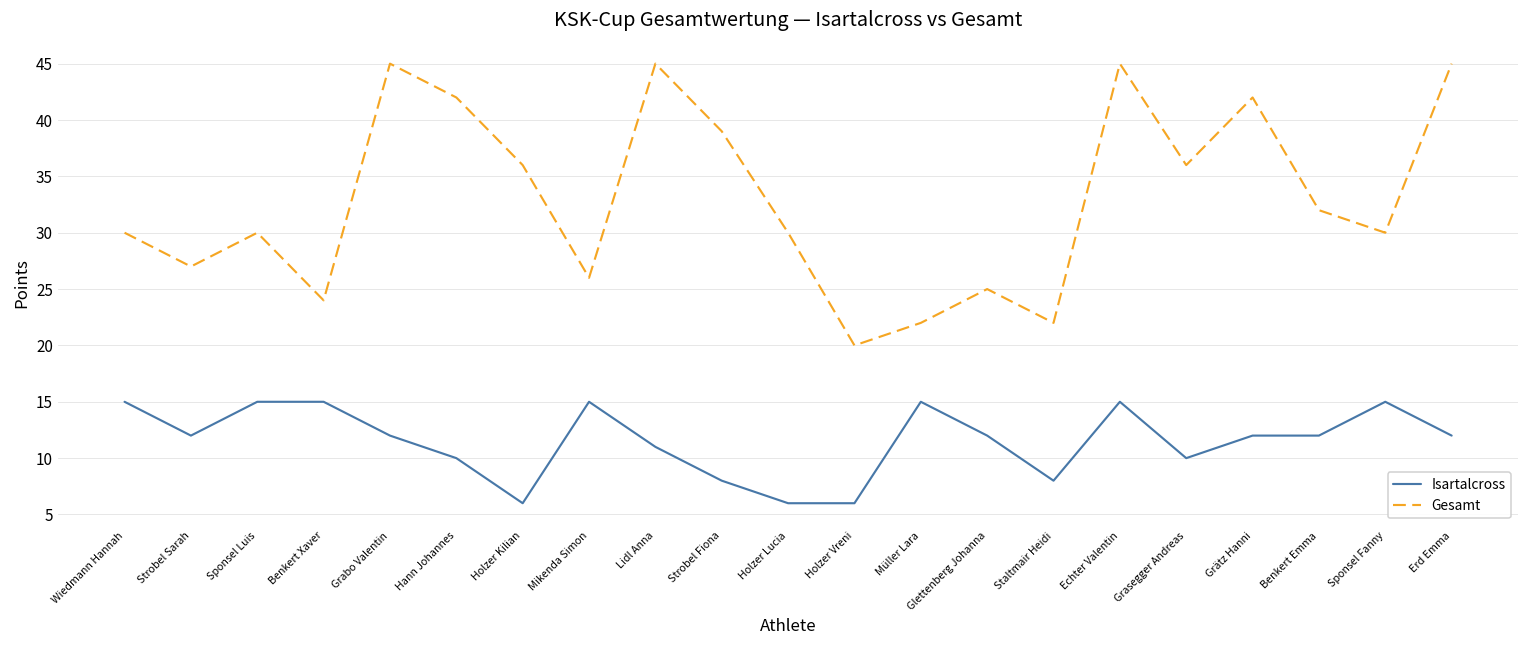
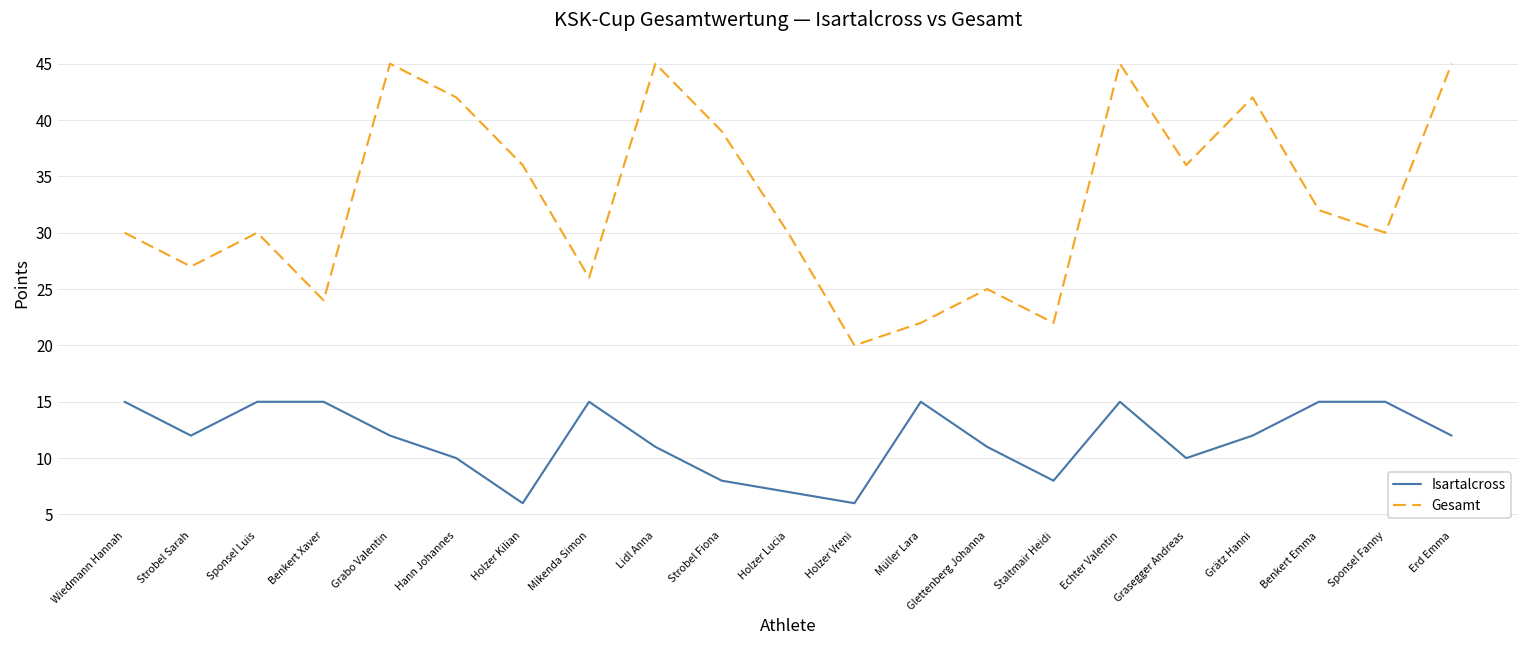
  {
    "Isartalcross": {
      "Wiedmann Hannah": 15,
      "Strobel Sarah": 12,
      "Sponsel Luis": 15,
      "Benkert Xaver": 15,
      "Grabo Valentin": 12,
      "Hann Johannes": 10,
      "Holzer Kilian": 6,
      "Mikenda Simon": 15,
      "Lidl Anna": 11,
      "Strobel Fiona": 8,
-     "Holzer Lucia": 6,
+     "Holzer Lucia": 7,
      "Holzer Vreni": 6,
      "Müller Lara": 15,
-     "Glettenberg Johanna": 12,
+     "Glettenberg Johanna": 11,
      "Staltmair Heidi": 8,
      "Echter Valentin": 15,
      "Grasegger Andreas": 10,
      "Grätz Hanni": 12,
-     "Benkert Emma": 12,
+     "Benkert Emma": 15,
      "Sponsel Fanny": 15,
      "Erd Emma": 12
    },
    "Gesamt": {
      "Wiedmann Hannah": 30,
      "Strobel Sarah": 27,
      "Sponsel Luis": 30,
      "Benkert Xaver": 24,
      "Grabo Valentin": 45,
      "Hann Johannes": 42,
      "Holzer Kilian": 36,
      "Mikenda Simon": 26,
      "Lidl Anna": 45,
      "Strobel Fiona": 39,
      "Holzer Lucia": 30,
      "Holzer Vreni": 20,
      "Müller Lara": 22,
      "Glettenberg Johanna": 25,
      "Staltmair Heidi": 22,
      "Echter Valentin": 45,
      "Grasegger Andreas": 36,
      "Grätz Hanni": 42,
      "Benkert Emma": 32,
      "Sponsel Fanny": 30,
      "Erd Emma": 45
    }
  }
